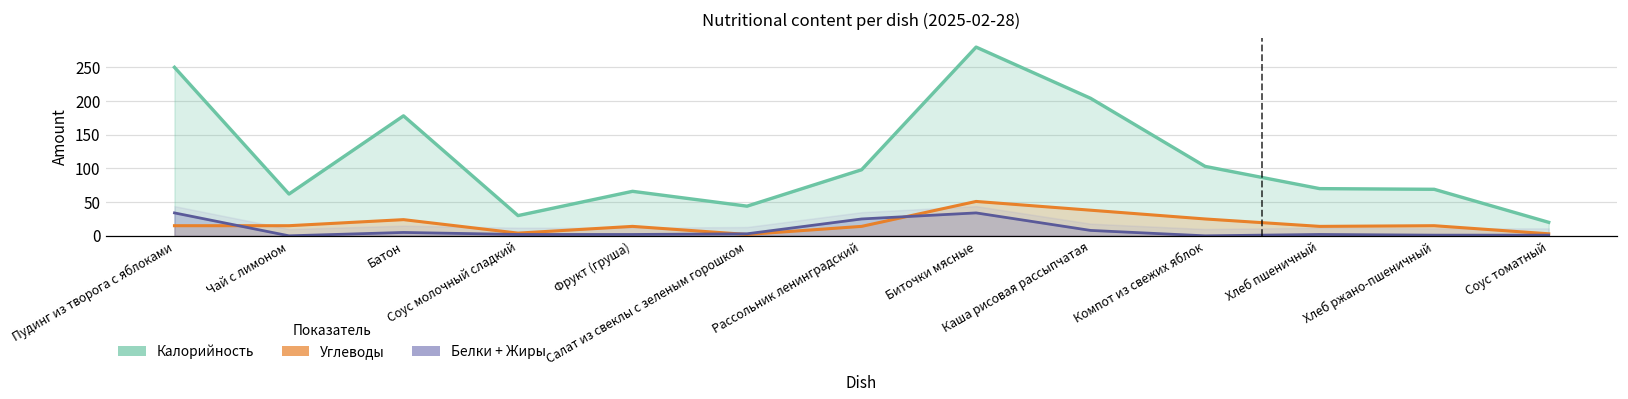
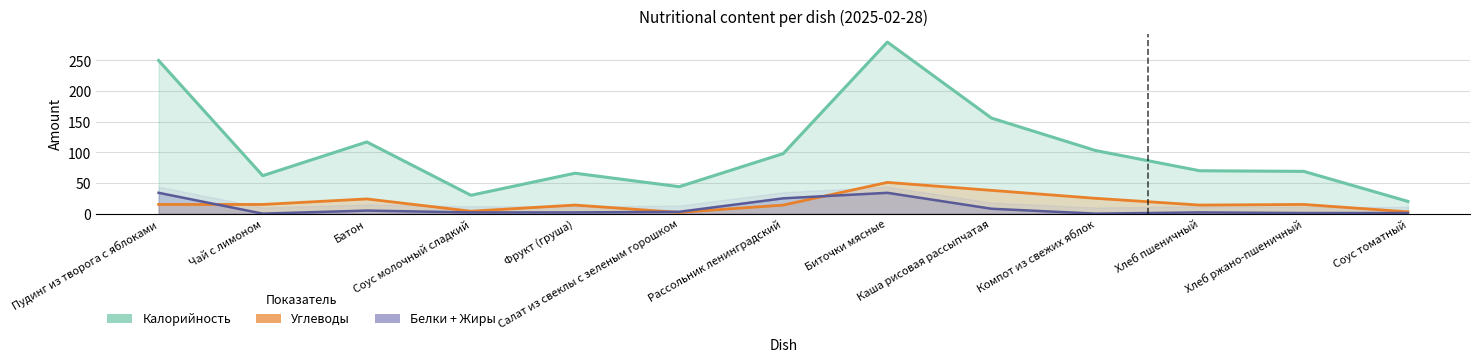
  {
    "Калорийность": {
      "Пудинг из творога с яблоками": 250,
      "Чай с лимоном": 60,
-     "Батон": 180,
+     "Батон": 120,
      "Соус молочный сладкий": 30,
      "Фрукт (груша)": 70,
      "Салат из свеклы с зеленым горошком": 40,
      "Рассольник ленинградский": 100,
      "Биточки мясные": 280,
-     "Каша рисовая рассыпчатая": 200,
+     "Каша рисовая рассыпчатая": 160,
      "Компот из свежих яблок": 100,
      "Хлеб пшеничный": 70,
      "Хлеб ржано-пшеничный": 70,
      "Соус томатный": 20
    },
    "Углеводы": {
      "Пудинг из творога с яблоками": 20,
      "Чай с лимоном": 20,
      "Батон": 20,
      "Рассольник ленинградский": 10,
      "Биточки мясные": 50,
      "Каша рисовая рассыпчатая": 40,
      "Компот из свежих яблок": 30
    }
  }
